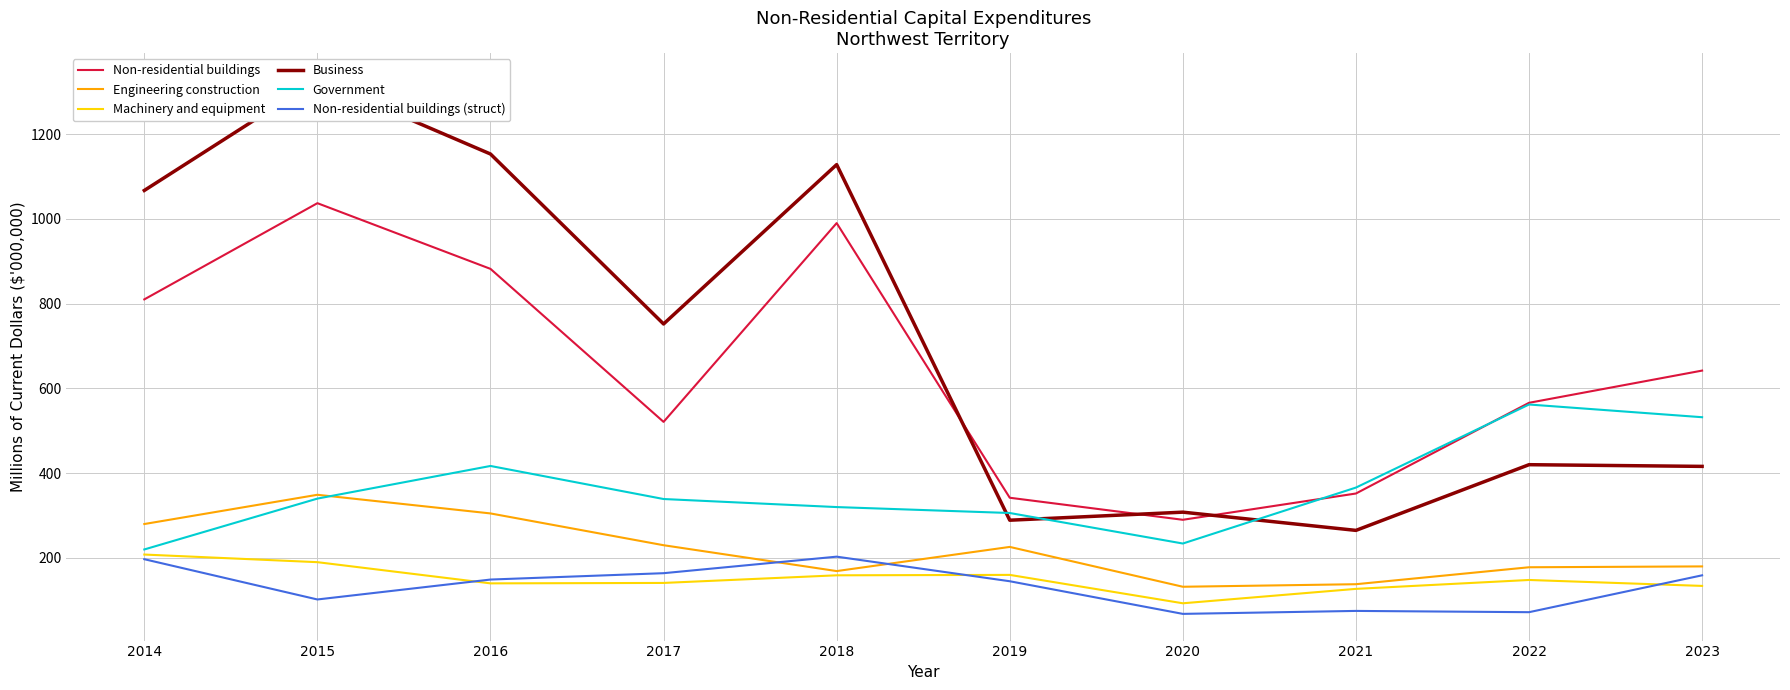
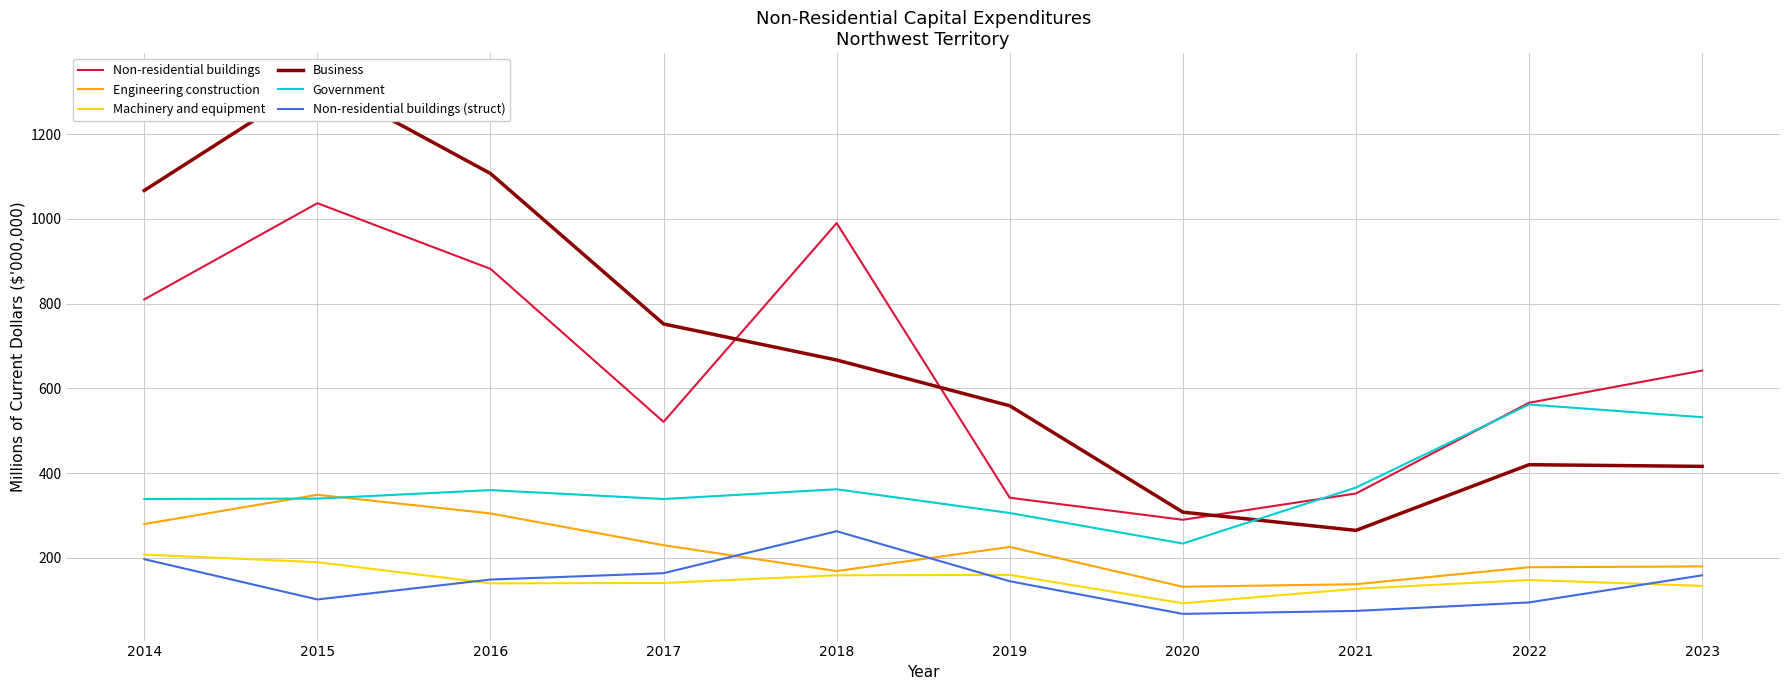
  {
    "Non-residential buildings": {
      "2014": 810,
      "2015": 1040,
      "2016": 880,
      "2017": 520,
      "2018": 990,
      "2019": 340,
      "2020": 290,
      "2021": 350,
      "2023": 640
    },
    "Business": {
      "2014": 1070,
-     "2016": 1150,
+     "2016": 1110,
      "2017": 750,
-     "2018": 1130,
-     "2019": 290,
+     "2018": 670,
+     "2019": 560,
      "2020": 310,
      "2021": 270,
      "2022": 420,
      "2023": 420
    },
    "Government": {
-     "2014": 220,
+     "2014": 340,
      "2015": 340,
-     "2016": 420,
+     "2016": 360,
      "2017": 340,
-     "2018": 320,
+     "2018": 360,
      "2019": 310,
      "2020": 230,
      "2021": 370,
      "2023": 530
    },
    "Non-residential buildings (struct)": {
      "2014": 200,
      "2015": 100,
      "2016": 150,
      "2017": 160,
-     "2018": 200,
+     "2018": 260,
      "2019": 150,
      "2020": 70,
      "2021": 80,
-     "2022": 70,
+     "2022": 100,
      "2023": 160
    }
  }
